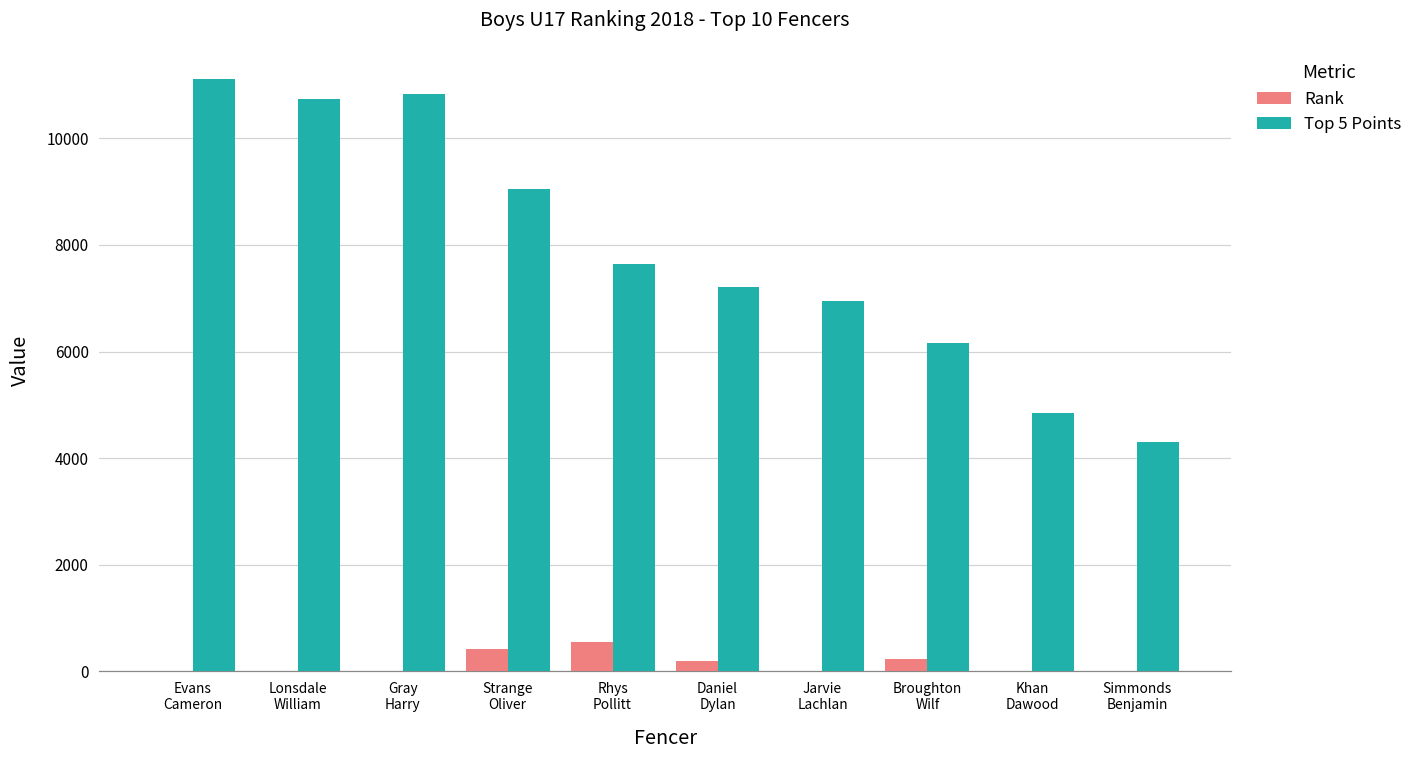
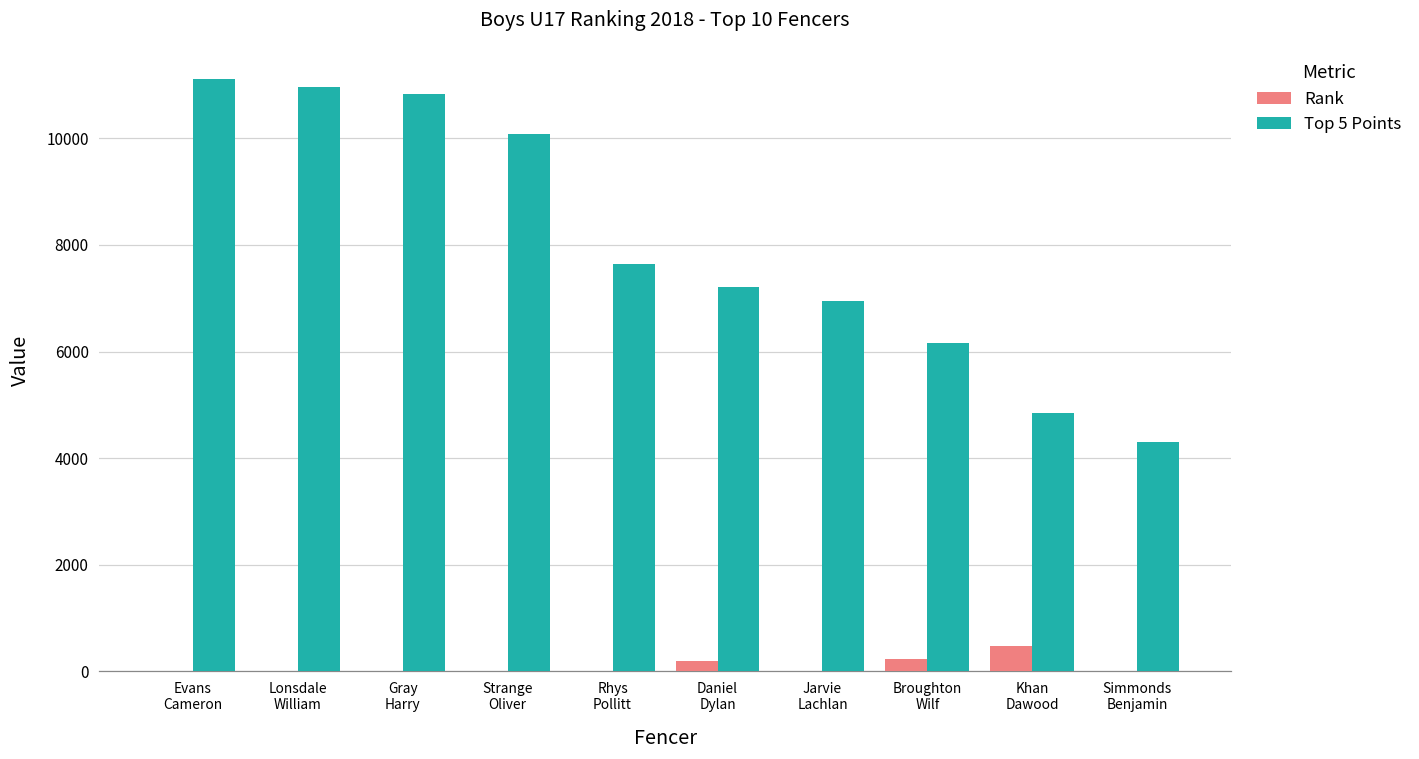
  {
    "Rank": {
-     "Strange Oliver": 400,
-     "Rhys Pollitt": 600,
+     "Strange Oliver": 0,
+     "Rhys Pollitt": 0,
      "Daniel Dylan": 200,
      "Broughton Wilf": 200,
-     "Khan Dawood": 0
+     "Khan Dawood": 500
    },
    "Top 5 Points": {
      "Evans Cameron": 11100,
-     "Lonsdale William": 10700,
+     "Lonsdale William": 11000,
      "Gray Harry": 10800,
-     "Strange Oliver": 9100,
+     "Strange Oliver": 10100,
      "Rhys Pollitt": 7600,
      "Daniel Dylan": 7200,
      "Jarvie Lachlan": 6900,
      "Broughton Wilf": 6200,
      "Khan Dawood": 4800,
      "Simmonds Benjamin": 4300
    }
  }
